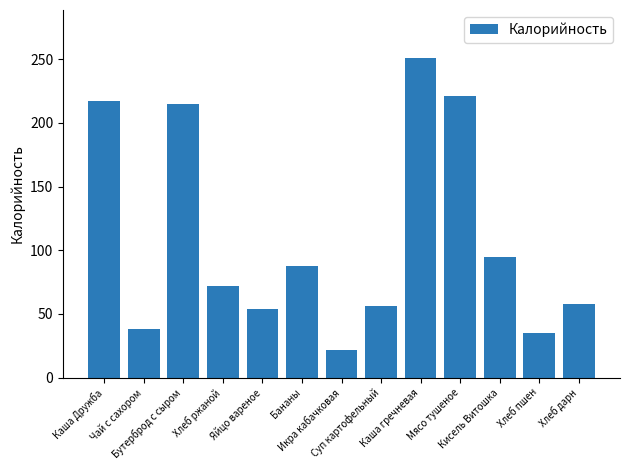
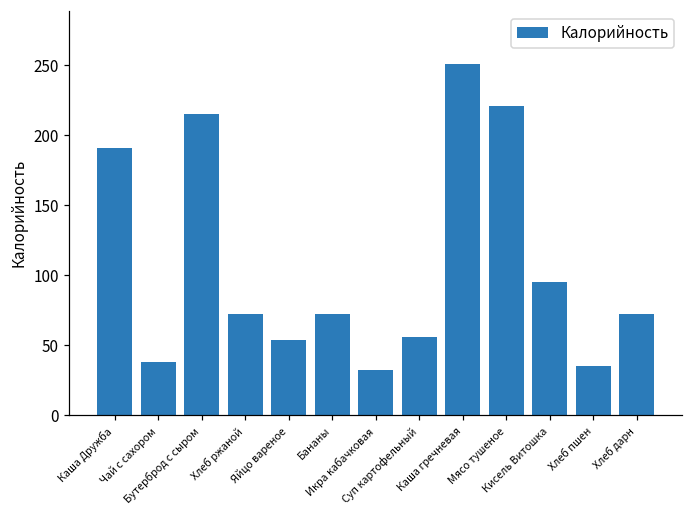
  {
-   "Каша Дружба": 217,
+   "Каша Дружба": 191,
    "Чай с сахором": 38,
    "Бутерброд с сыром": 215,
    "Хлеб ржаной": 72,
    "Яйцо вареное": 54,
-   "Бананы": 88,
-   "Икра кабачковая": 22,
+   "Бананы": 72,
+   "Икра кабачковая": 32,
    "Суп картофельный": 56,
    "Каша гречневая": 251,
    "Мясо тушеное": 221,
    "Кисель Витошка": 95,
    "Хлеб пшен": 35,
-   "Хлеб дарн": 58
+   "Хлеб дарн": 72
  }
